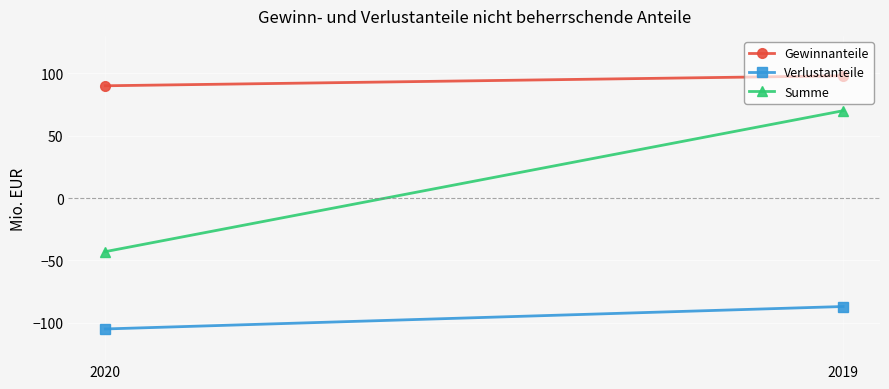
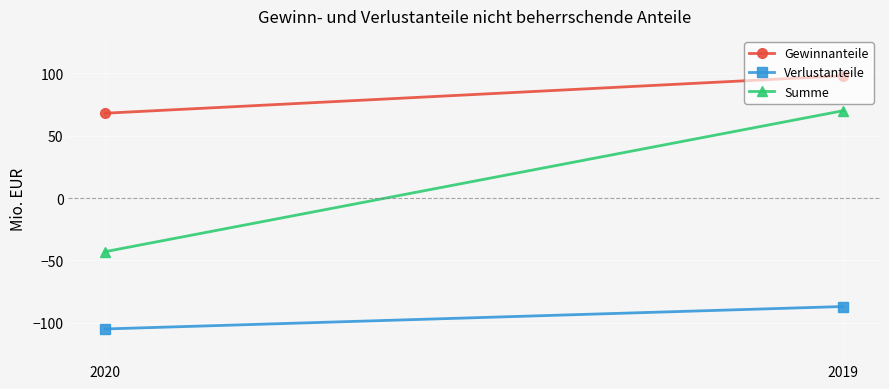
  {
    "Gewinnanteile": {
-     "2020": 90
+     "2020": 68
    },
    "Verlustanteile": {
      "2020": -105,
      "2019": -87
    },
    "Summe": {
      "2020": -43,
      "2019": 70
    }
  }
